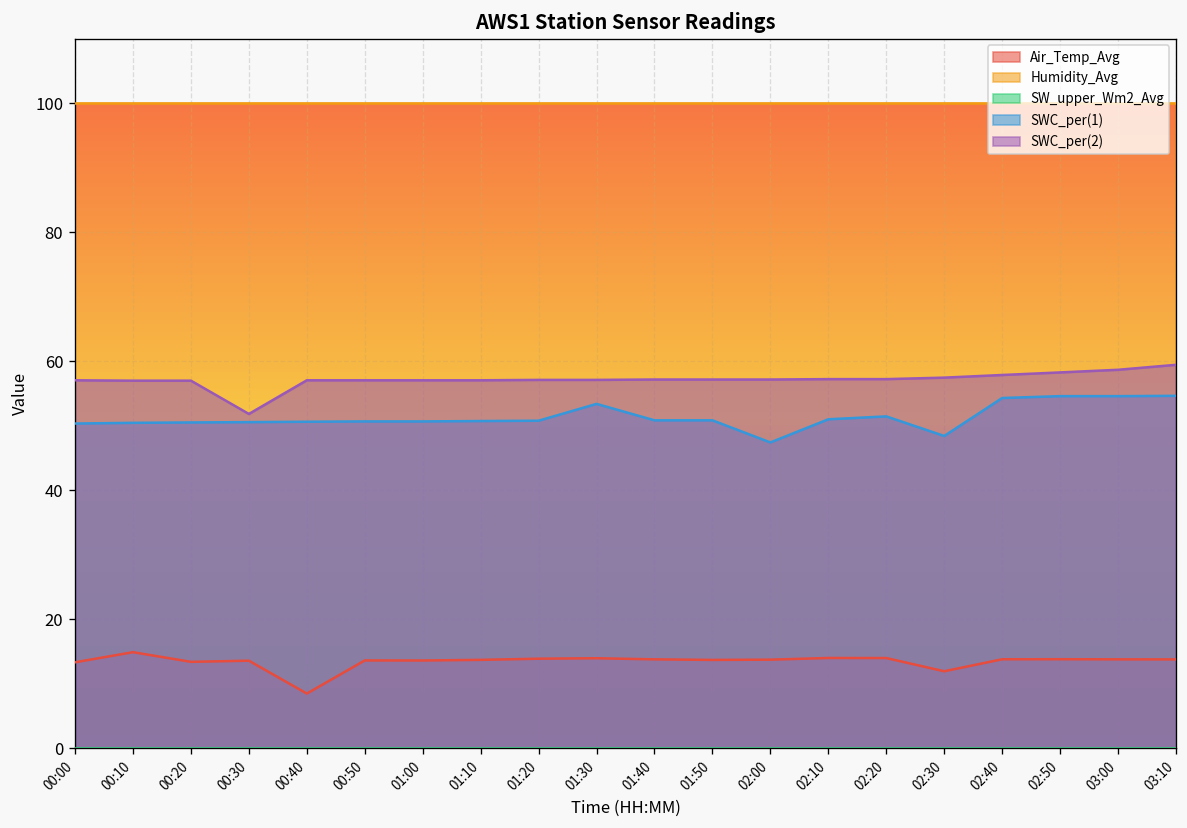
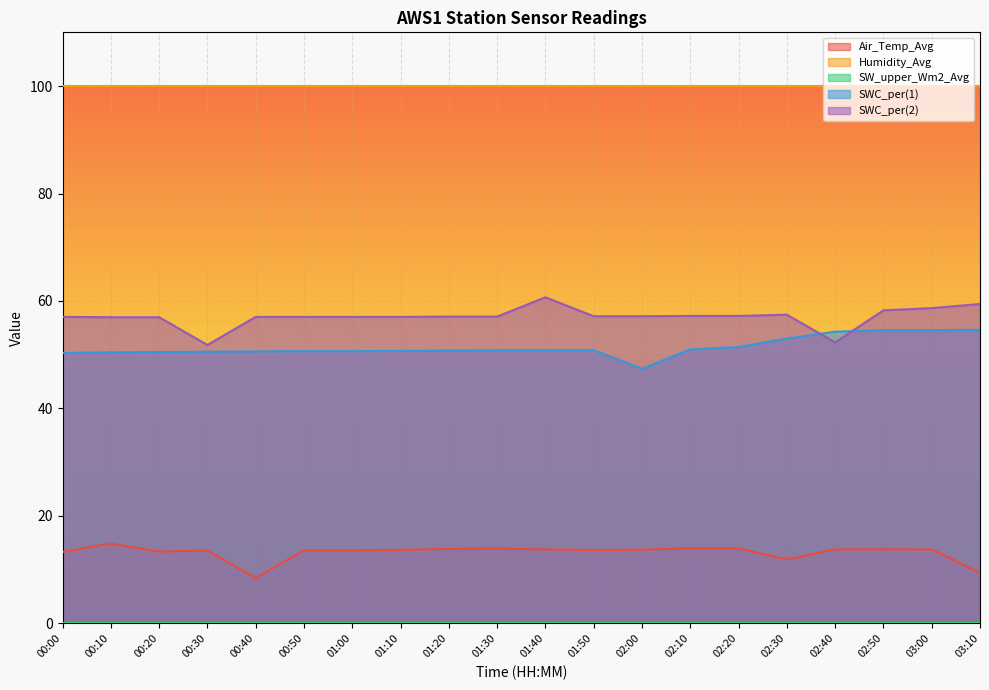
  {
    "Air_Temp_Avg": {
      "00:00": 13,
      "00:10": 15,
      "00:20": 13,
      "00:30": 14,
      "00:40": 8,
      "00:50": 14,
      "01:00": 14,
      "01:10": 14,
      "01:20": 14,
      "01:30": 14,
      "01:40": 14,
      "01:50": 14,
      "02:00": 14,
      "02:10": 14,
      "02:20": 14,
      "02:30": 12,
      "02:40": 14,
      "02:50": 14,
      "03:00": 14,
-     "03:10": 14
+     "03:10": 9
    },
    "Humidity_Avg": {
      "00:00": 100,
      "00:10": 100,
      "00:20": 100,
      "00:30": 100,
      "00:40": 100,
      "00:50": 100,
      "01:00": 100,
      "01:10": 100,
      "01:20": 100,
      "01:30": 100,
      "01:40": 100,
      "01:50": 100,
      "02:00": 100,
      "02:10": 100,
      "02:20": 100,
      "02:30": 100,
      "03:10": 100
    },
    "SW_upper_Wm2_Avg": {
      "00:00": 0,
      "00:10": 0,
      "00:20": 0,
      "00:30": 0,
      "00:40": 0,
      "00:50": 0,
      "01:00": 0,
      "01:10": 0,
      "01:20": 0,
      "01:30": 0,
      "01:40": 0,
      "01:50": 0,
      "02:00": 0,
      "02:10": 0,
      "02:20": 0,
      "02:30": 0,
      "02:40": 0,
      "02:50": 0,
      "03:00": 0,
      "03:10": 0
    },
    "SWC_per(1)": {
      "00:00": 50,
      "00:10": 50,
      "00:20": 51,
      "00:30": 51,
      "00:40": 51,
      "00:50": 51,
      "01:00": 51,
      "01:10": 51,
      "01:20": 51,
-     "01:30": 53,
+     "01:30": 51,
      "01:40": 51,
      "01:50": 51,
      "02:00": 47,
      "02:10": 51,
      "02:20": 51,
-     "02:30": 48,
+     "02:30": 53,
      "02:40": 54,
      "02:50": 55,
      "03:00": 55,
      "03:10": 55
    },
    "SWC_per(2)": {
      "00:00": 57,
      "00:10": 57,
      "00:20": 57,
      "00:30": 52,
      "00:40": 57,
      "00:50": 57,
      "01:00": 57,
      "01:10": 57,
      "01:20": 57,
      "01:30": 57,
-     "01:40": 57,
+     "01:40": 61,
      "01:50": 57,
      "02:00": 57,
      "02:10": 57,
      "02:20": 57,
      "02:30": 57,
-     "02:40": 58,
+     "02:40": 52,
      "02:50": 58,
      "03:00": 59,
      "03:10": 59
    }
  }
